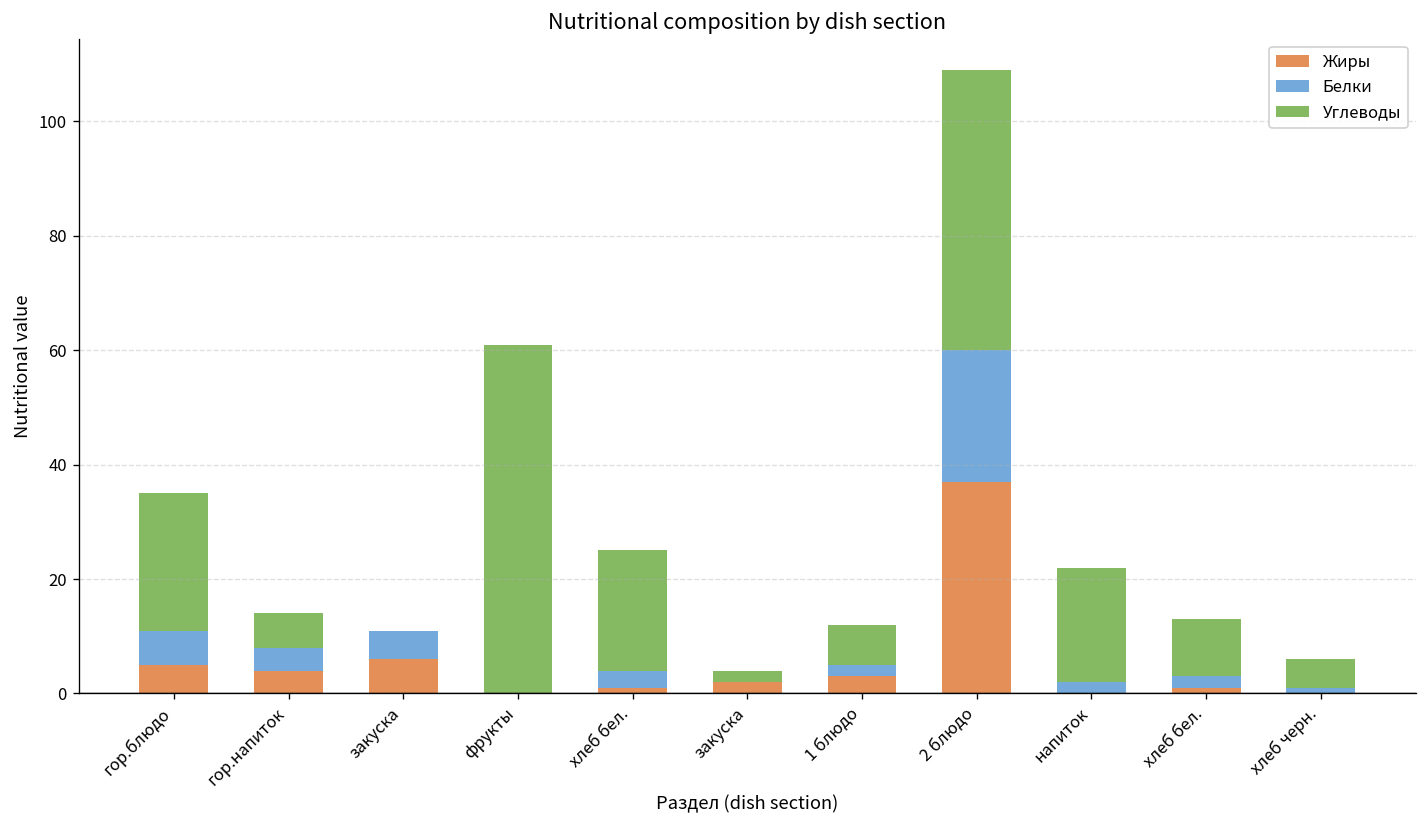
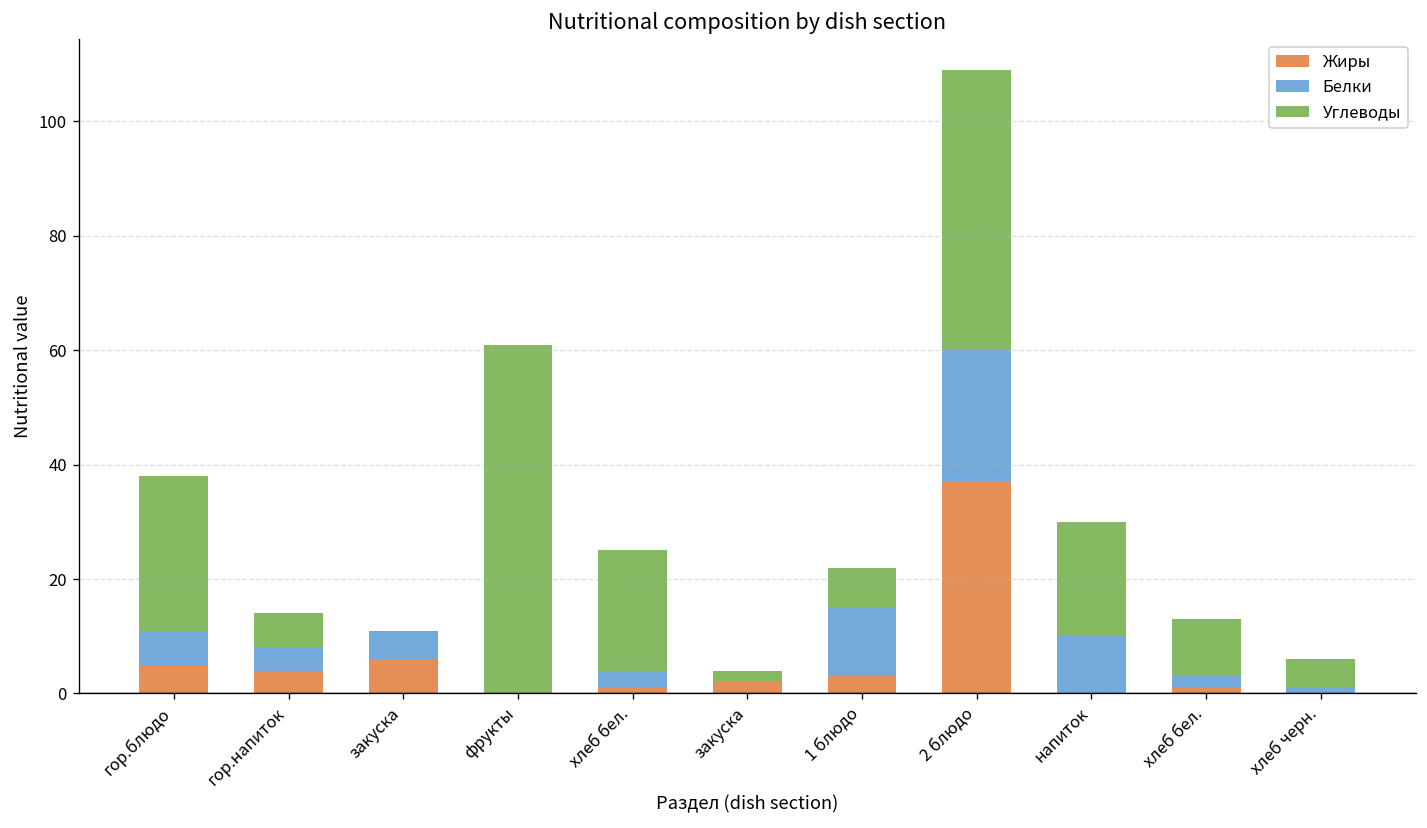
  {
    "Белки": {
      "гор.блюдо": 6,
      "гор.напиток": 4,
      "фрукты": 0,
-     "1 блюдо": 2,
+     "1 блюдо": 12,
      "2 блюдо": 23,
-     "напиток": 2,
+     "напиток": 10,
      "хлеб черн.": 1
    },
    "Углеводы": {
-     "гор.блюдо": 24,
+     "гор.блюдо": 27,
      "гор.напиток": 6,
      "фрукты": 61,
      "1 блюдо": 7,
      "2 блюдо": 49,
      "напиток": 20,
      "хлеб черн.": 5
    }
  }
